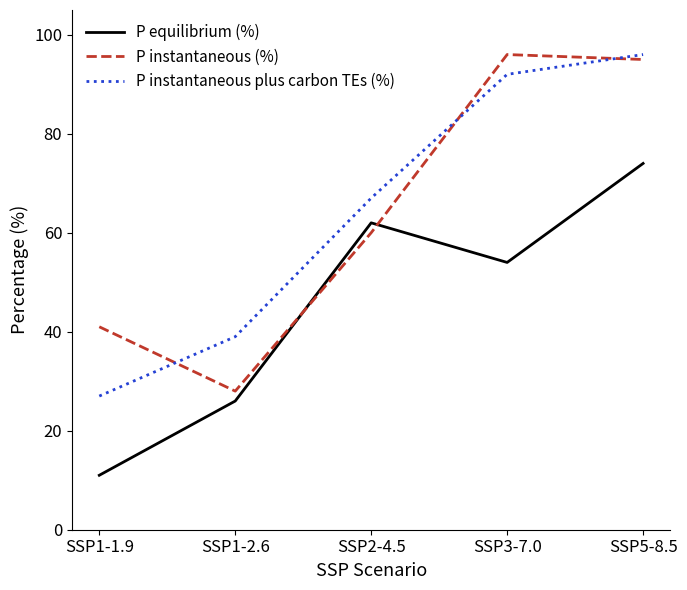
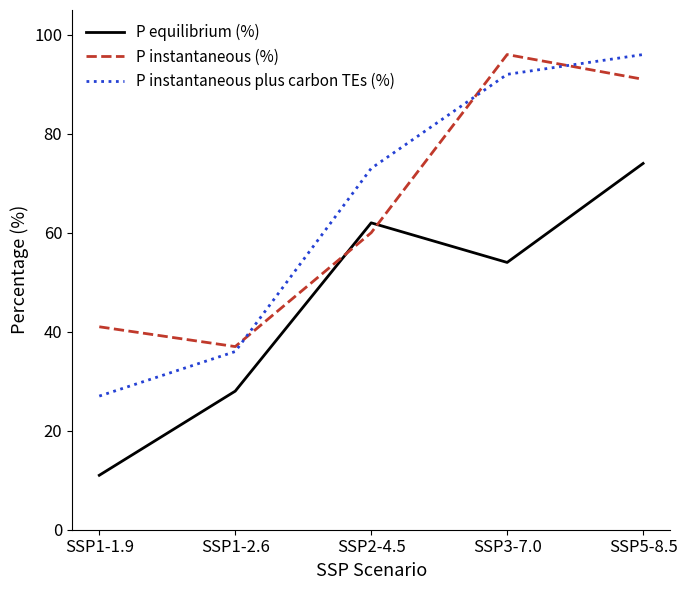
  {
    "P equilibrium (%)": {
      "SSP1-1.9": 11,
-     "SSP1-2.6": 26,
+     "SSP1-2.6": 28,
      "SSP2-4.5": 62,
      "SSP3-7.0": 54,
      "SSP5-8.5": 74
    },
    "P instantaneous (%)": {
      "SSP1-1.9": 41,
-     "SSP1-2.6": 28,
+     "SSP1-2.6": 37,
      "SSP2-4.5": 60,
      "SSP3-7.0": 96,
-     "SSP5-8.5": 95
+     "SSP5-8.5": 91
    },
    "P instantaneous plus carbon TEs (%)": {
      "SSP1-1.9": 27,
-     "SSP1-2.6": 39,
-     "SSP2-4.5": 67,
+     "SSP1-2.6": 36,
+     "SSP2-4.5": 73,
      "SSP3-7.0": 92,
      "SSP5-8.5": 96
    }
  }
